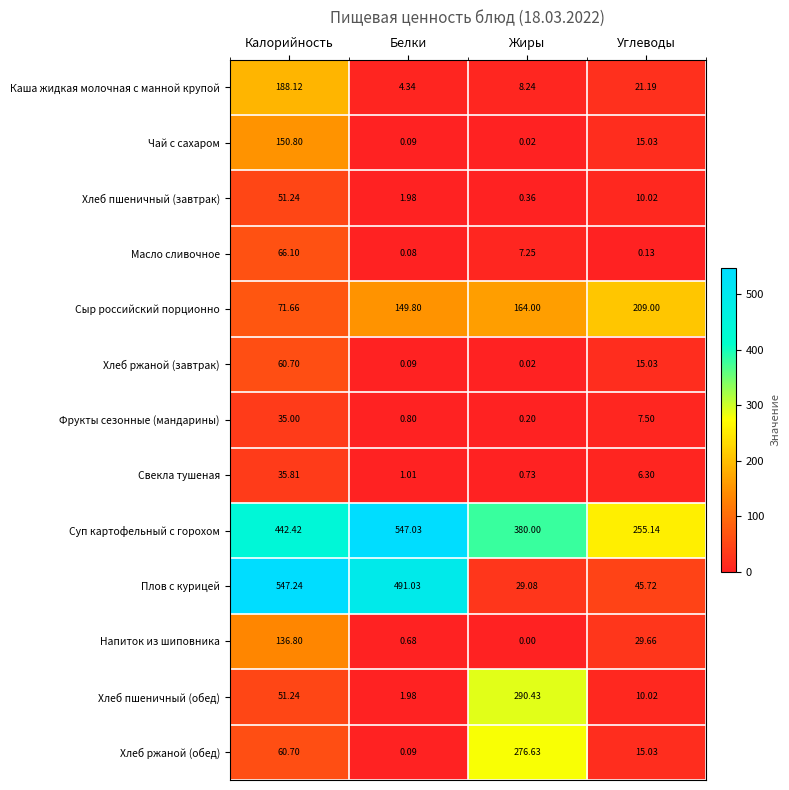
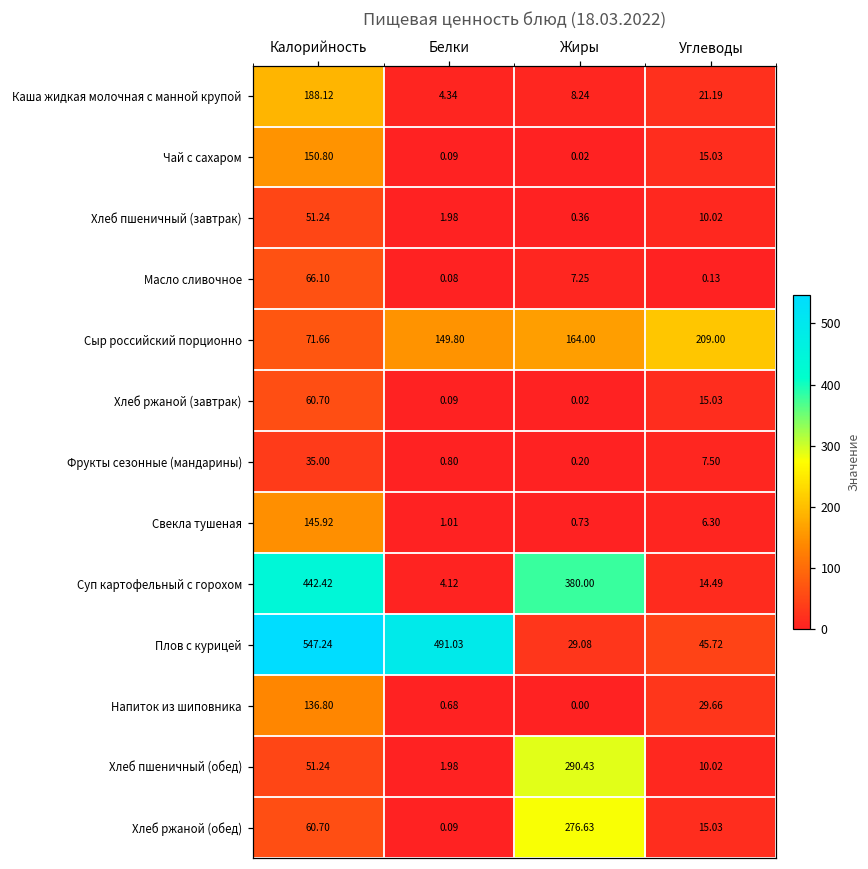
  {
    "Каша жидкая молочная с манной крупой": {
      "Калорийность": 188.12,
      "Белки": 4.34,
      "Жиры": 8.24,
      "Углеводы": 21.19
    },
    "Чай с сахаром": {
      "Калорийность": 150.80,
      "Белки": 0.09,
      "Жиры": 0.02,
      "Углеводы": 15.03
    },
    "Хлеб пшеничный (завтрак)": {
      "Калорийность": 51.24,
      "Белки": 1.98,
      "Жиры": 0.36,
      "Углеводы": 10.02
    },
    "Масло сливочное": {
      "Калорийность": 66.10,
      "Белки": 0.08,
      "Жиры": 7.25,
      "Углеводы": 0.13
    },
    "Сыр российский порционно": {
      "Калорийность": 71.66,
      "Белки": 149.80,
      "Жиры": 164.00,
      "Углеводы": 209.00
    },
    "Хлеб ржаной (завтрак)": {
      "Калорийность": 60.70,
      "Белки": 0.09,
      "Жиры": 0.02,
      "Углеводы": 15.03
    },
    "Фрукты сезонные (мандарины)": {
      "Калорийность": 35.00,
      "Белки": 0.80,
      "Жиры": 0.20,
      "Углеводы": 7.50
    },
    "Свекла тушеная": {
-     "Калорийность": 35.81,
+     "Калорийность": 145.92,
      "Белки": 1.01,
      "Жиры": 0.73,
      "Углеводы": 6.30
    },
    "Суп картофельный с горохом": {
      "Калорийность": 442.42,
-     "Белки": 547.03,
+     "Белки": 4.12,
      "Жиры": 380.00,
-     "Углеводы": 255.14
+     "Углеводы": 14.49
    },
    "Плов с курицей": {
      "Калорийность": 547.24,
      "Белки": 491.03,
      "Жиры": 29.08,
      "Углеводы": 45.72
    },
    "Напиток из шиповника": {
      "Калорийность": 136.80,
      "Белки": 0.68,
      "Жиры": 0.00,
      "Углеводы": 29.66
    },
    "Хлеб пшеничный (обед)": {
      "Калорийность": 51.24,
      "Белки": 1.98,
      "Жиры": 290.43,
      "Углеводы": 10.02
    },
    "Хлеб ржаной (обед)": {
      "Калорийность": 60.70,
      "Белки": 0.09,
      "Жиры": 276.63,
      "Углеводы": 15.03
    }
  }
